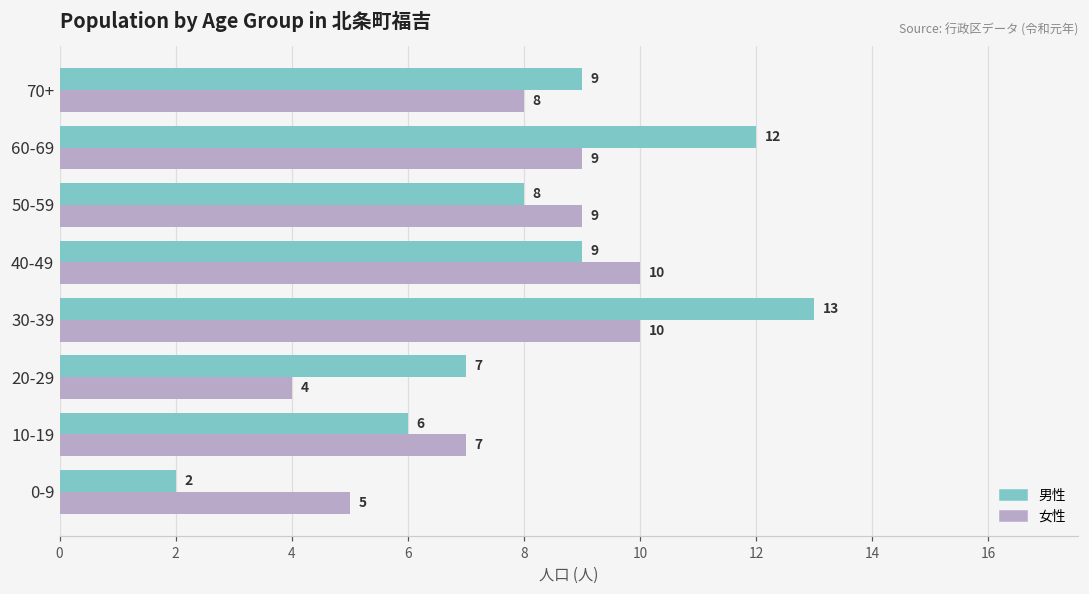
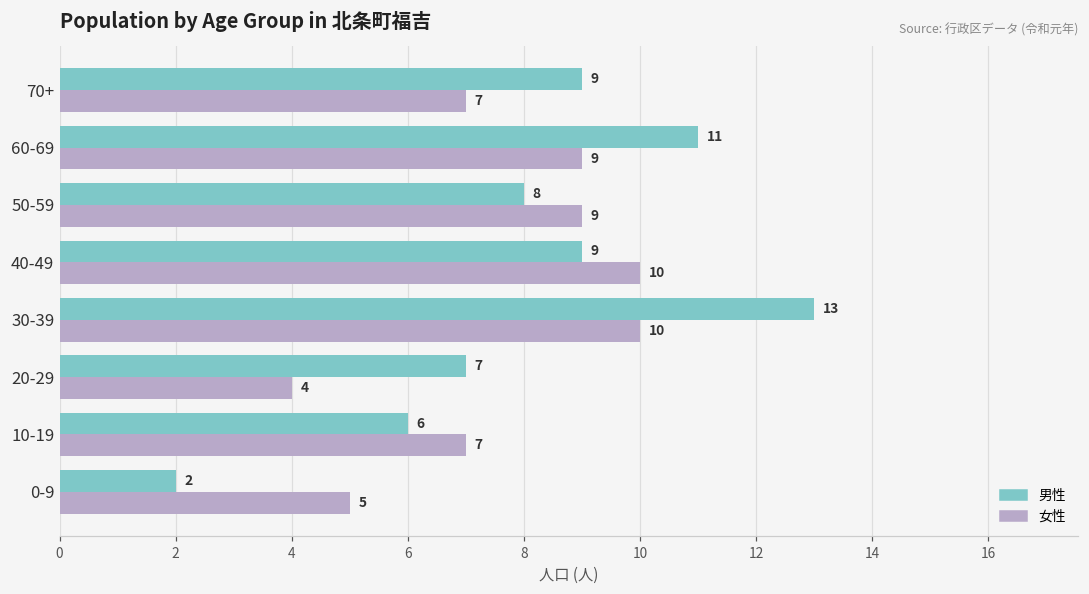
  {
    "男性": {
      "70+": 9,
-     "60-69": 12,
+     "60-69": 11,
      "50-59": 8,
      "40-49": 9,
      "30-39": 13,
      "20-29": 7,
      "10-19": 6,
      "0-9": 2
    },
    "女性": {
-     "70+": 8,
+     "70+": 7,
      "60-69": 9,
      "50-59": 9,
      "40-49": 10,
      "30-39": 10,
      "20-29": 4,
      "10-19": 7,
      "0-9": 5
    }
  }
